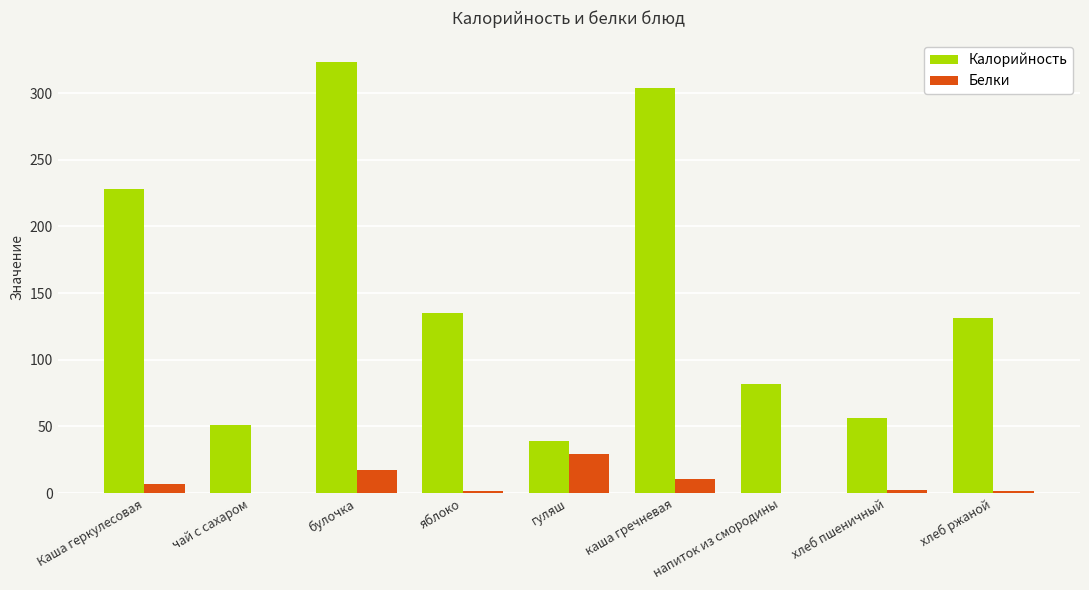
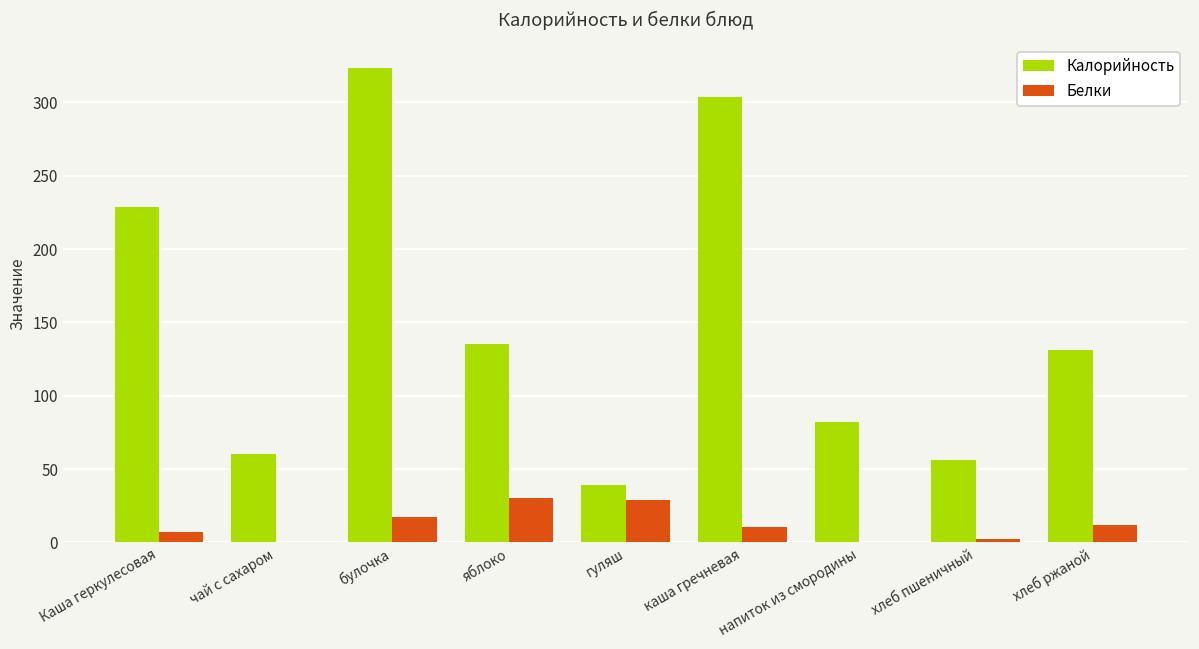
  {
    "Калорийность": {
      "Каша геркулесовая": 228,
-     "чай с сахаром": 51,
+     "чай с сахаром": 60,
      "булочка": 323,
      "яблоко": 135,
      "гуляш": 39,
      "каша гречневая": 304,
      "напиток из смородины": 82,
      "хлеб пшеничный": 56,
      "хлеб ржаной": 131
    },
    "Белки": {
      "Каша геркулесовая": 7,
      "булочка": 18,
-     "яблоко": 1,
+     "яблоко": 30,
      "гуляш": 29,
      "каша гречневая": 10,
      "хлеб пшеничный": 2,
-     "хлеб ржаной": 2
+     "хлеб ржаной": 12
    }
  }
